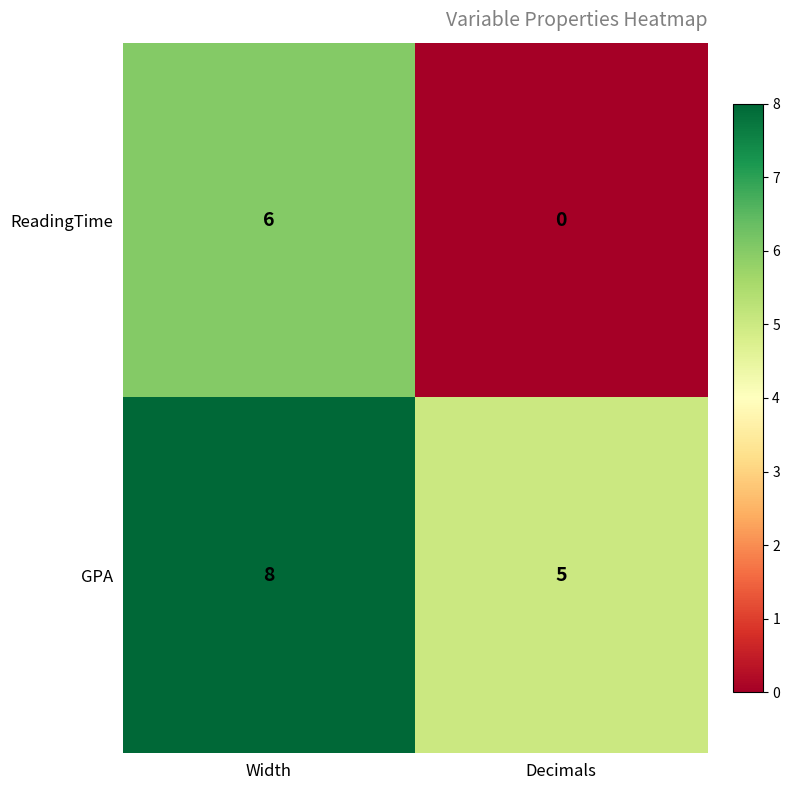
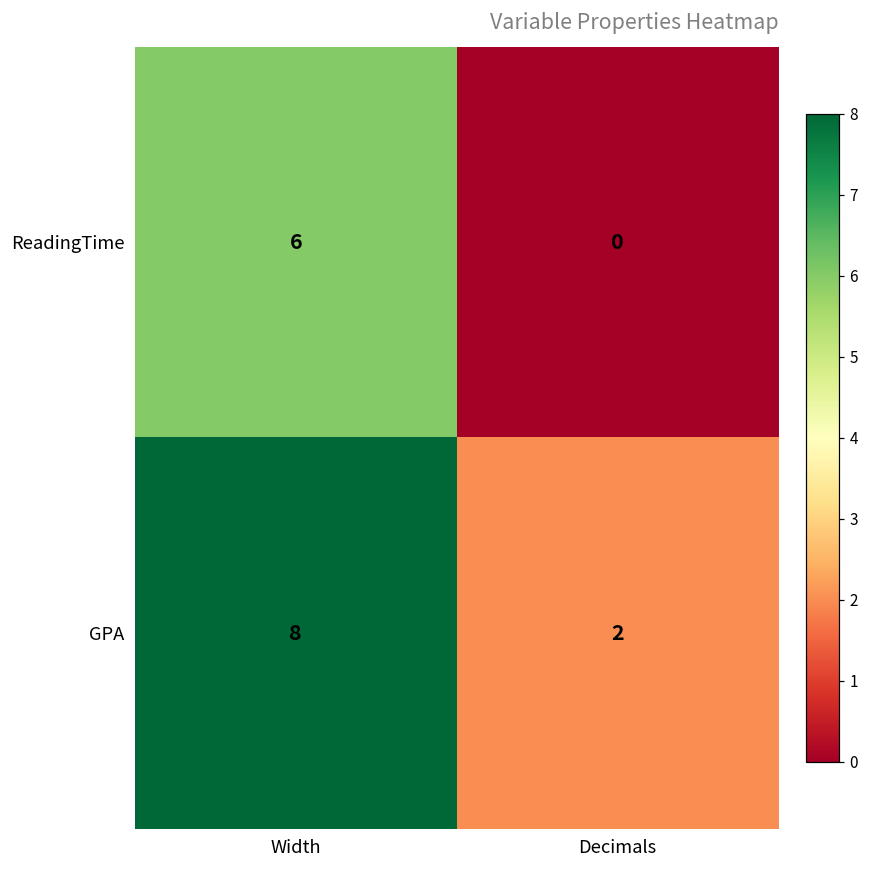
  {
    "ReadingTime": {
      "Width": 6,
      "Decimals": 0
    },
    "GPA": {
      "Width": 8,
-     "Decimals": 5
+     "Decimals": 2
    }
  }
